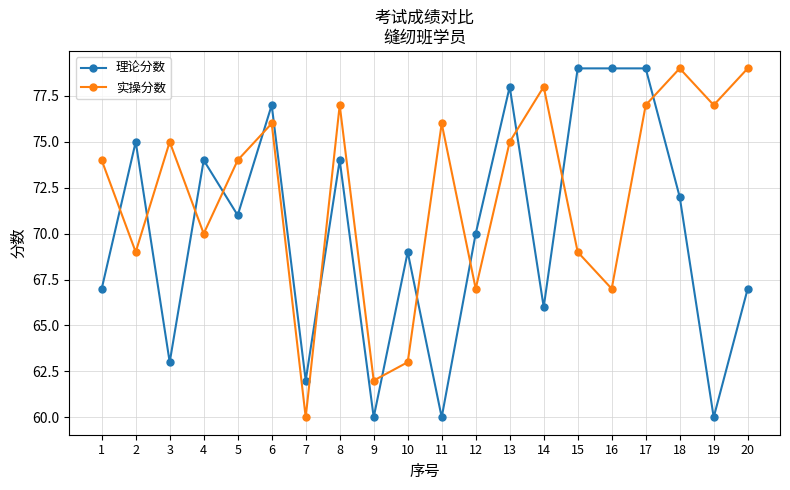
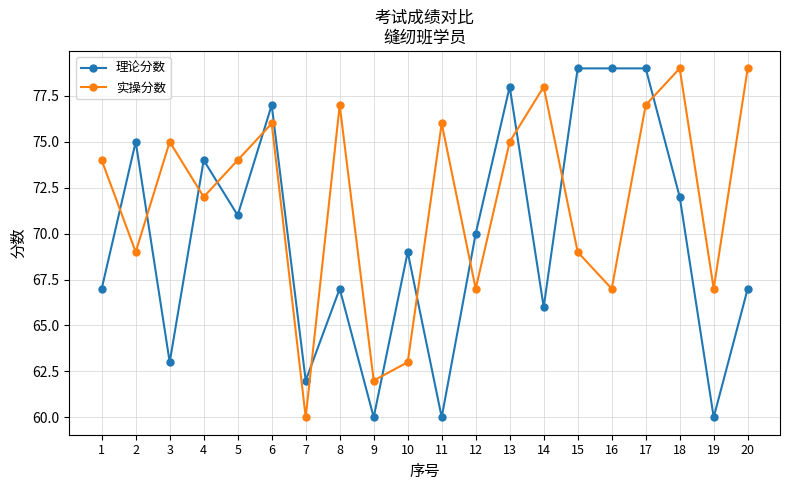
  {
    "理论分数": {
      "1": 67,
      "2": 75,
      "3": 63,
      "4": 74,
      "5": 71,
      "6": 77,
      "7": 62,
-     "8": 74,
+     "8": 67,
      "9": 60,
      "10": 69,
      "11": 60,
      "12": 70,
      "13": 78,
      "14": 66,
      "15": 79,
      "16": 79,
      "17": 79,
      "18": 72,
      "19": 60,
      "20": 67
    },
    "实操分数": {
      "1": 74,
      "2": 69,
      "3": 75,
-     "4": 70,
+     "4": 72,
      "5": 74,
      "6": 76,
      "7": 60,
      "8": 77,
      "9": 62,
      "10": 63,
      "11": 76,
      "12": 67,
      "13": 75,
      "14": 78,
      "15": 69,
      "16": 67,
      "17": 77,
      "18": 79,
-     "19": 77,
+     "19": 67,
      "20": 79
    }
  }
